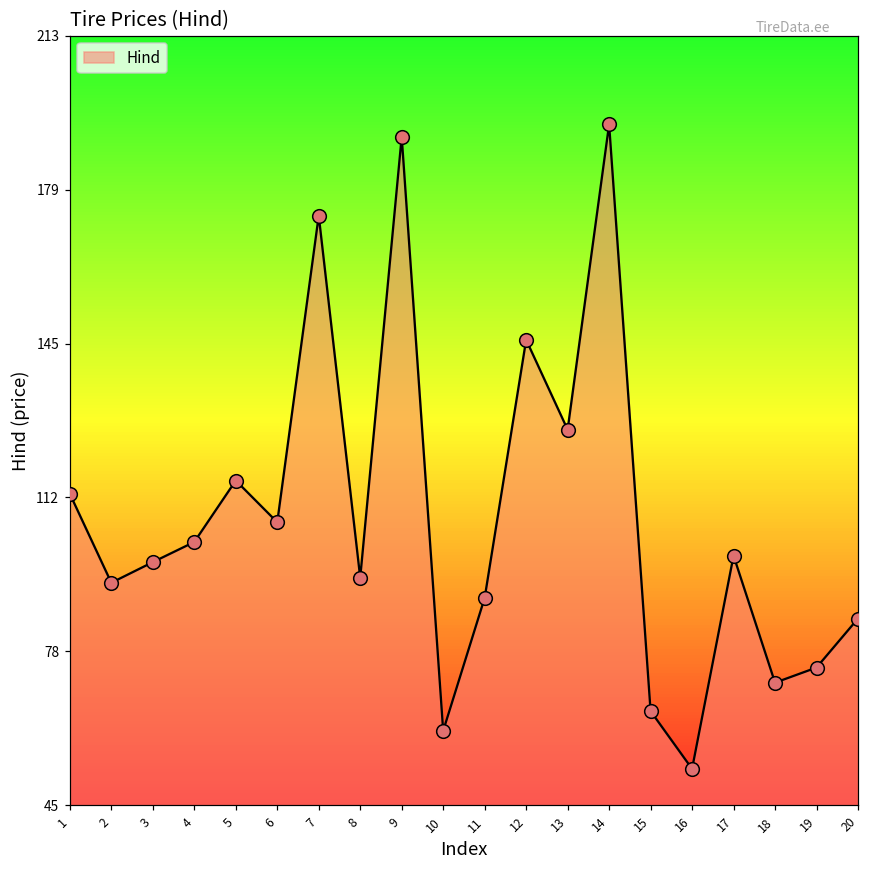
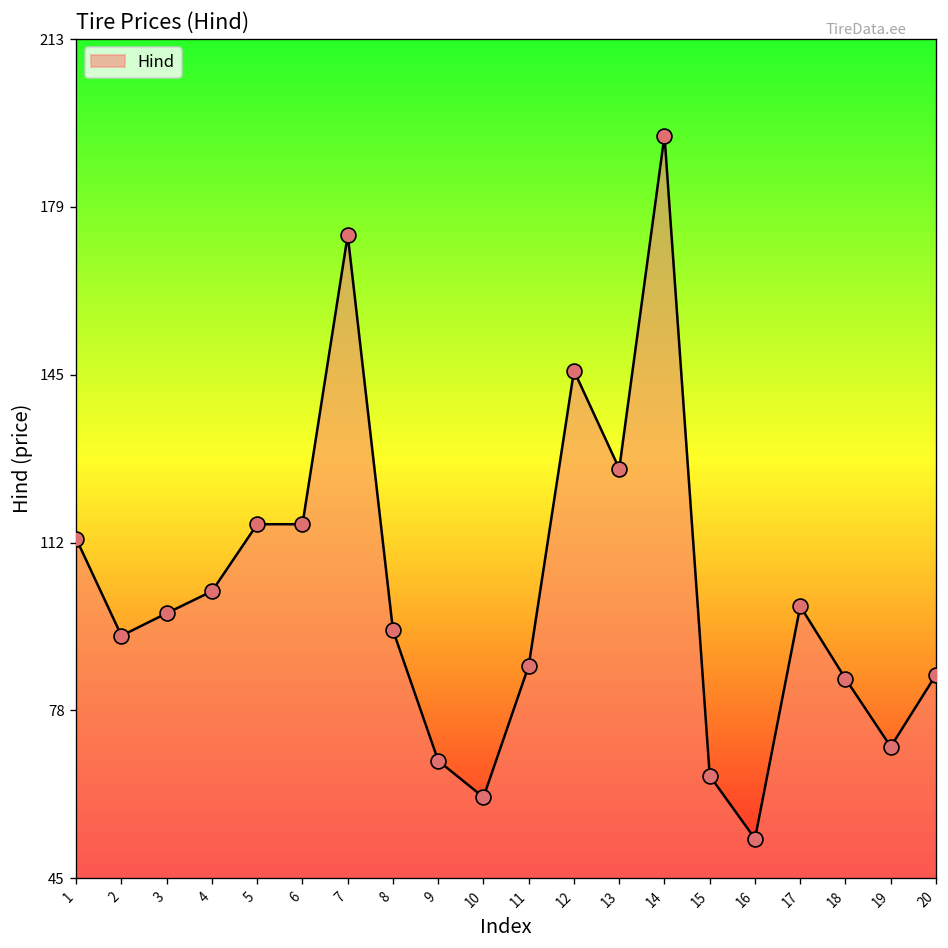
  {
    "1": 113,
    "2": 93,
    "3": 98,
    "4": 102,
    "5": 116,
-   "6": 107,
+   "6": 116,
    "7": 173,
    "8": 94,
-   "9": 191,
+   "9": 68,
    "10": 61,
-   "11": 90,
+   "11": 87,
    "12": 146,
    "13": 127,
    "14": 193,
    "15": 65,
    "16": 53,
    "17": 99,
-   "18": 72,
-   "19": 75,
+   "18": 85,
+   "19": 71,
    "20": 86
  }
